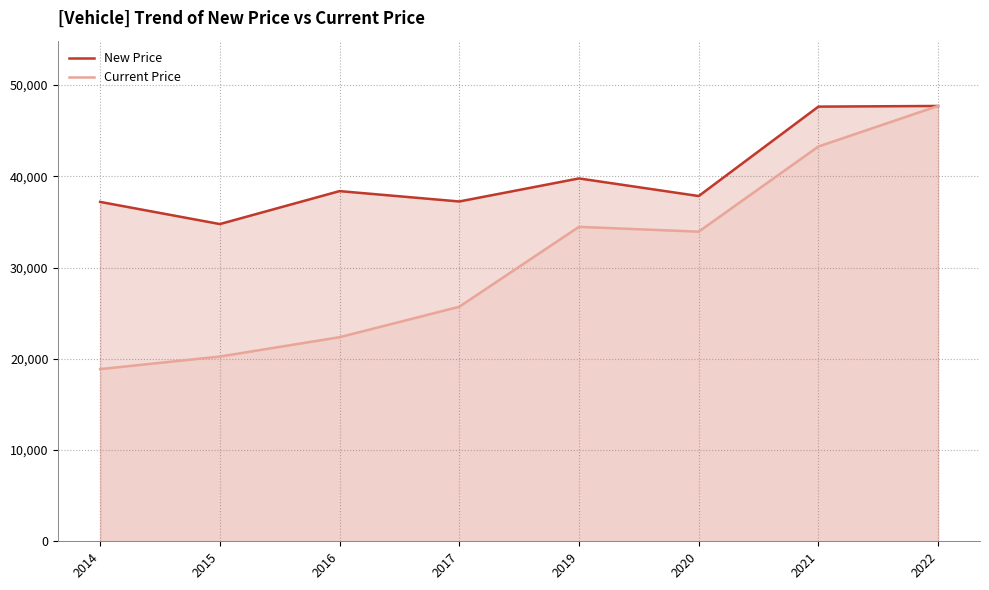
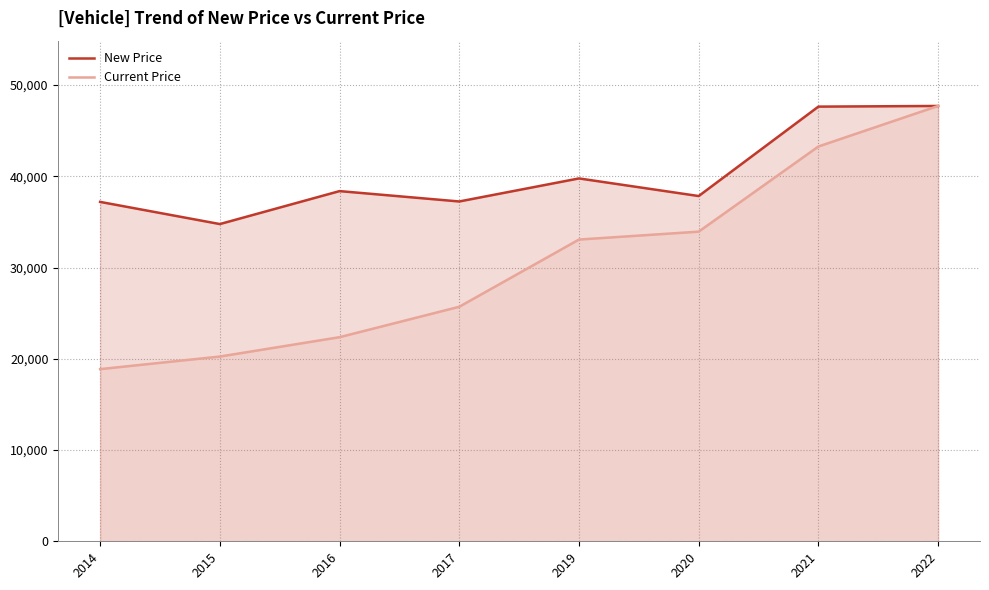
  {
    "New Price": {
      "2014": "37,000",
      "2015": "35,000",
      "2016": "38,000",
      "2017": "37,000",
      "2019": "40,000",
      "2020": "38,000",
      "2021": "48,000"
    },
    "Current Price": {
      "2014": "19,000",
      "2015": "20,000",
      "2016": "22,000",
      "2017": "26,000",
-     "2019": "34,000",
+     "2019": "33,000",
      "2020": "34,000",
      "2021": "43,000"
    }
  }
